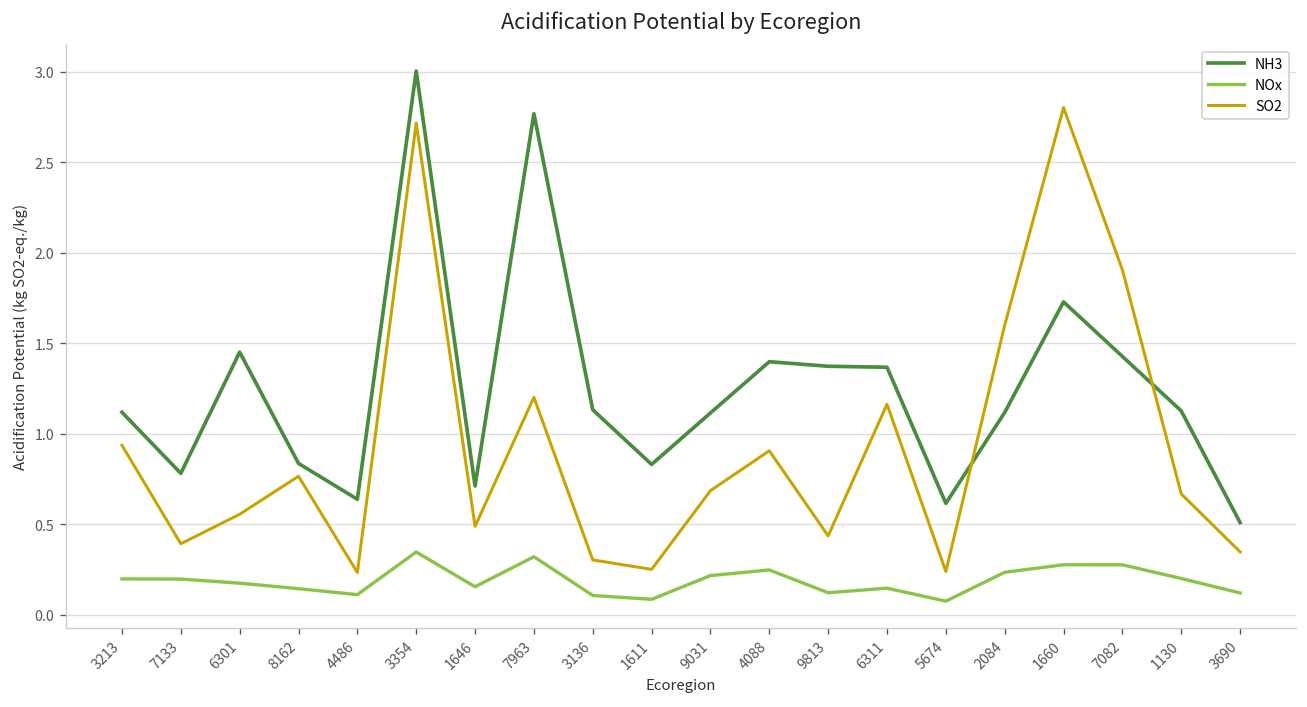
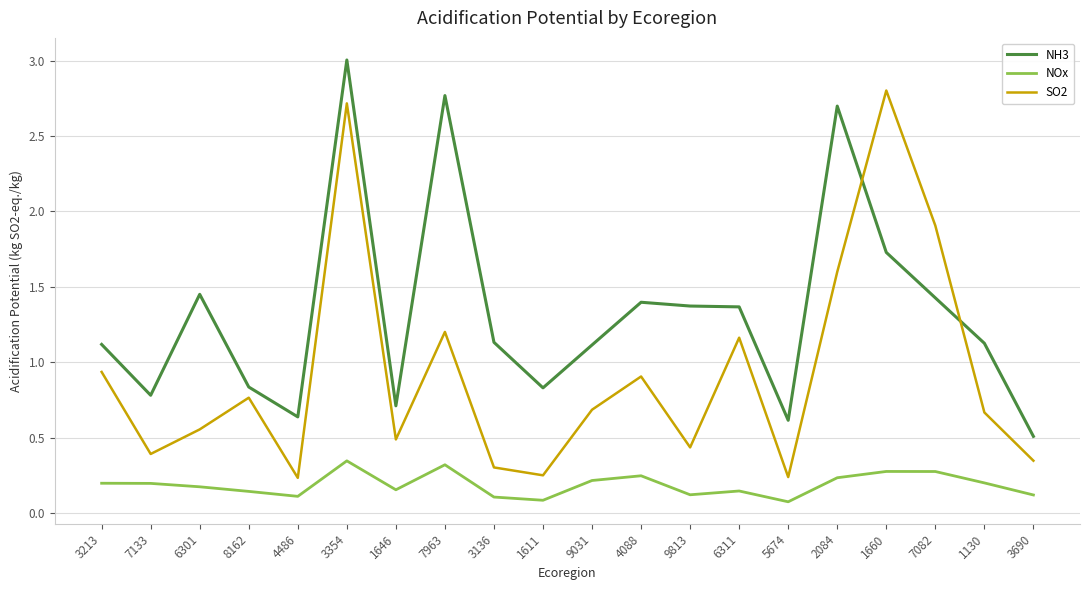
  {
    "NH3": {
      "3213": 1.12,
      "7133": 0.78,
      "6301": 1.45,
      "8162": 0.84,
      "4486": 0.64,
      "3354": 3.00,
      "1646": 0.71,
      "7963": 2.77,
      "3136": 1.13,
      "1611": 0.83,
      "9031": 1.12,
      "4088": 1.40,
      "9813": 1.37,
      "6311": 1.37,
      "5674": 0.62,
-     "2084": 1.12,
+     "2084": 2.70,
      "1660": 1.73,
      "7082": 1.43,
      "1130": 1.13,
      "3690": 0.51
    },
    "NOx": {
      "3213": 0.20,
      "7133": 0.20,
      "6301": 0.18,
      "8162": 0.14,
      "4486": 0.11,
      "3354": 0.35,
      "1646": 0.16,
      "7963": 0.32,
      "3136": 0.11,
      "1611": 0.09,
      "9031": 0.22,
      "4088": 0.25,
      "9813": 0.12,
      "6311": 0.15,
      "5674": 0.08,
      "2084": 0.24,
      "1660": 0.28,
      "7082": 0.28,
      "1130": 0.20,
      "3690": 0.12
    },
    "SO2": {
      "3213": 0.94,
      "7133": 0.39,
      "6301": 0.56,
      "8162": 0.77,
      "4486": 0.23,
      "3354": 2.72,
      "1646": 0.49,
      "7963": 1.20,
      "3136": 0.30,
      "1611": 0.25,
      "9031": 0.69,
      "4088": 0.91,
      "9813": 0.44,
      "6311": 1.16,
      "5674": 0.24,
      "2084": 1.60,
      "1660": 2.80,
      "7082": 1.91,
      "1130": 0.67,
      "3690": 0.35
    }
  }
